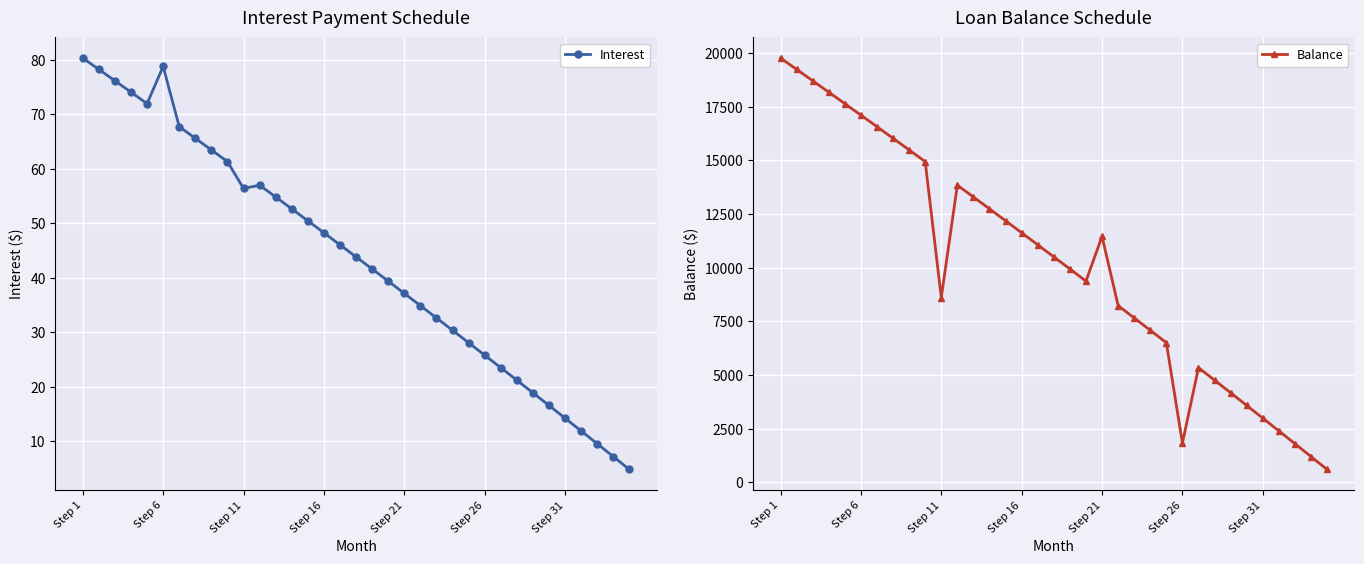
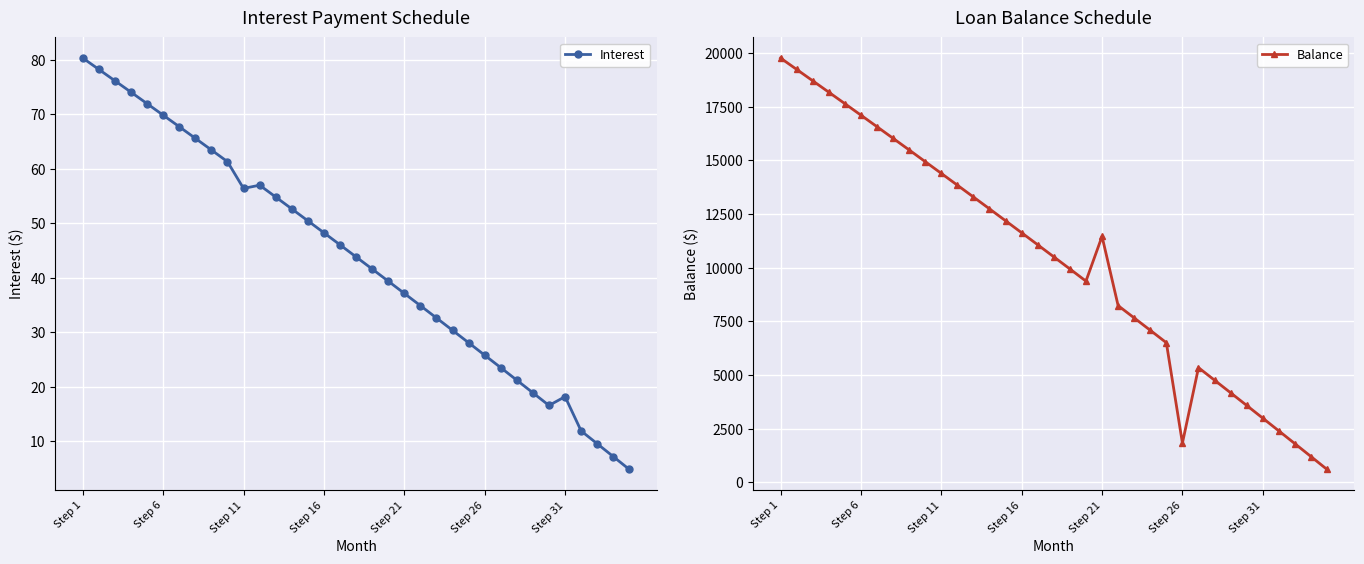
  {
    "Interest Payment Schedule": {
      "Step 1": 80,
-     "Step 6": 79,
+     "Step 6": 70,
      "Step 11": 56,
      "Step 16": 48,
      "Step 21": 37,
      "Step 26": 26,
-     "Step 31": 14
+     "Step 31": 18
    },
    "Loan Balance Schedule": {
      "Step 1": 19800,
      "Step 6": 17100,
-     "Step 11": 8600,
+     "Step 11": 14400,
      "Step 16": 11600,
      "Step 21": 11500,
      "Step 26": 1800,
      "Step 31": 3000
    }
  }
